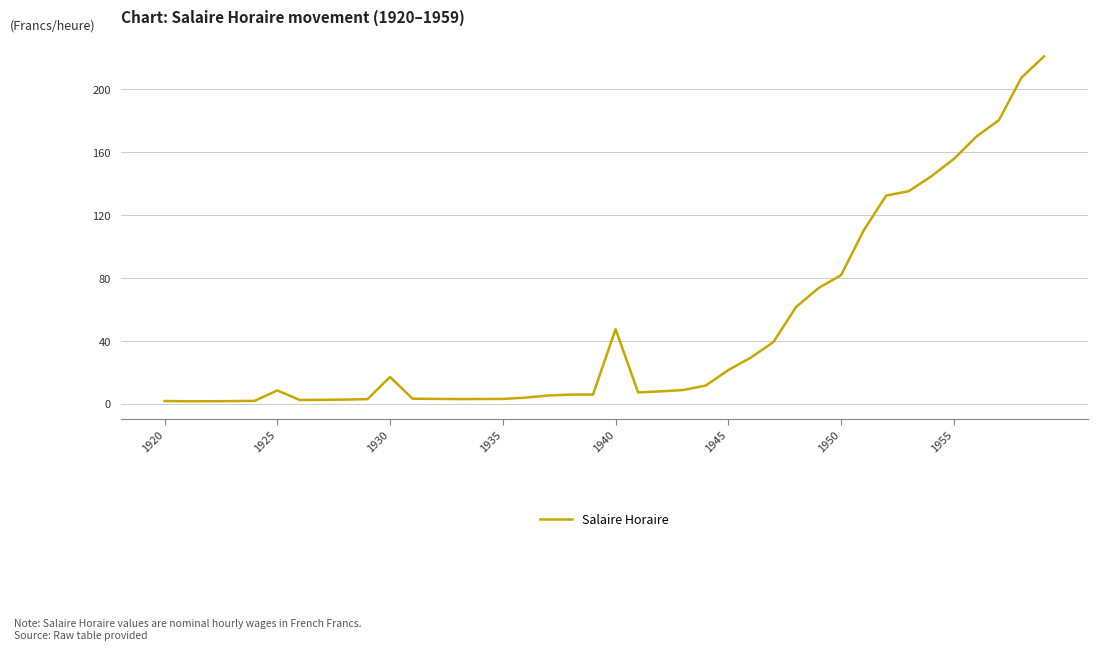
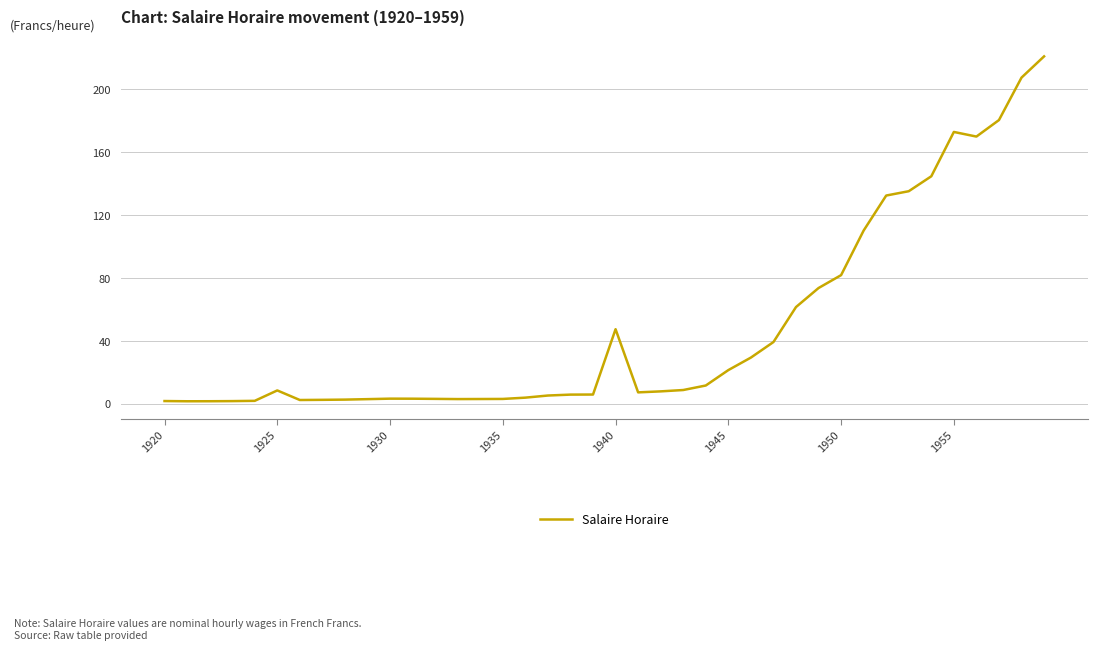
  {
    "1920": 2,
    "1925": 9,
-   "1930": 17,
+   "1930": 3,
    "1935": 3,
    "1940": 48,
    "1945": 21,
    "1950": 82,
-   "1955": 156
+   "1955": 173
  }
